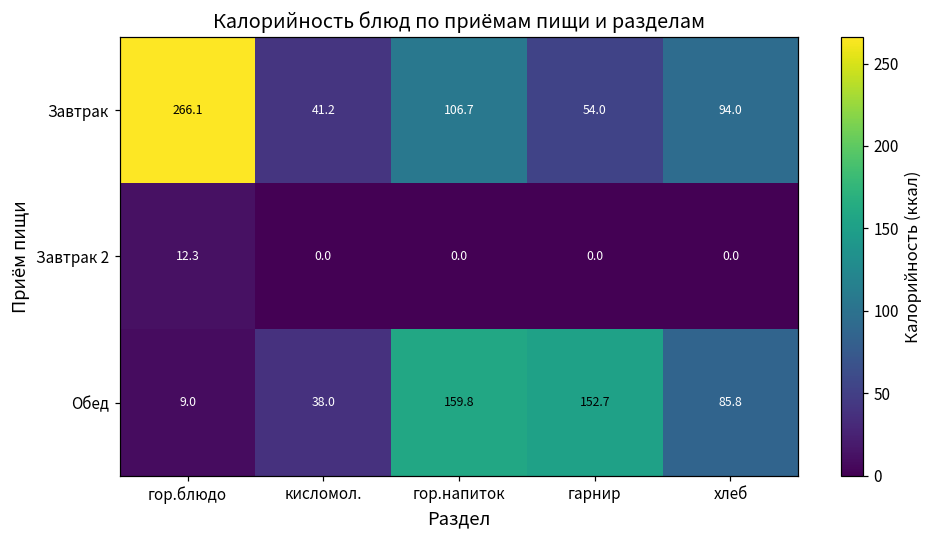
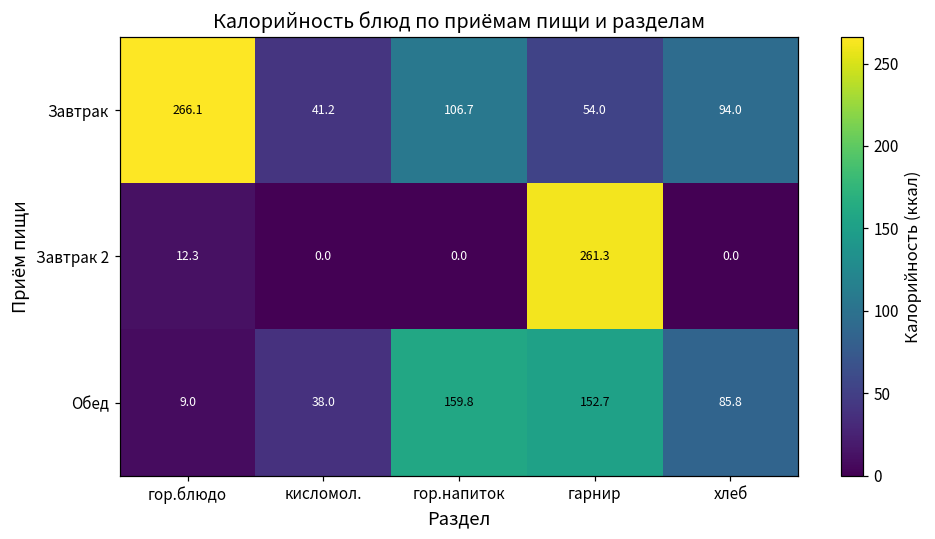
  {
    "Завтрак": {
      "гор.блюдо": 266.1,
      "кисломол.": 41.2,
      "гор.напиток": 106.7,
      "гарнир": 54.0,
      "хлеб": 94.0
    },
    "Завтрак 2": {
      "гор.блюдо": 12.3,
      "кисломол.": 0.0,
      "гор.напиток": 0.0,
-     "гарнир": 0.0,
+     "гарнир": 261.3,
      "хлеб": 0.0
    },
    "Обед": {
      "гор.блюдо": 9.0,
      "кисломол.": 38.0,
      "гор.напиток": 159.8,
      "гарнир": 152.7,
      "хлеб": 85.8
    }
  }
